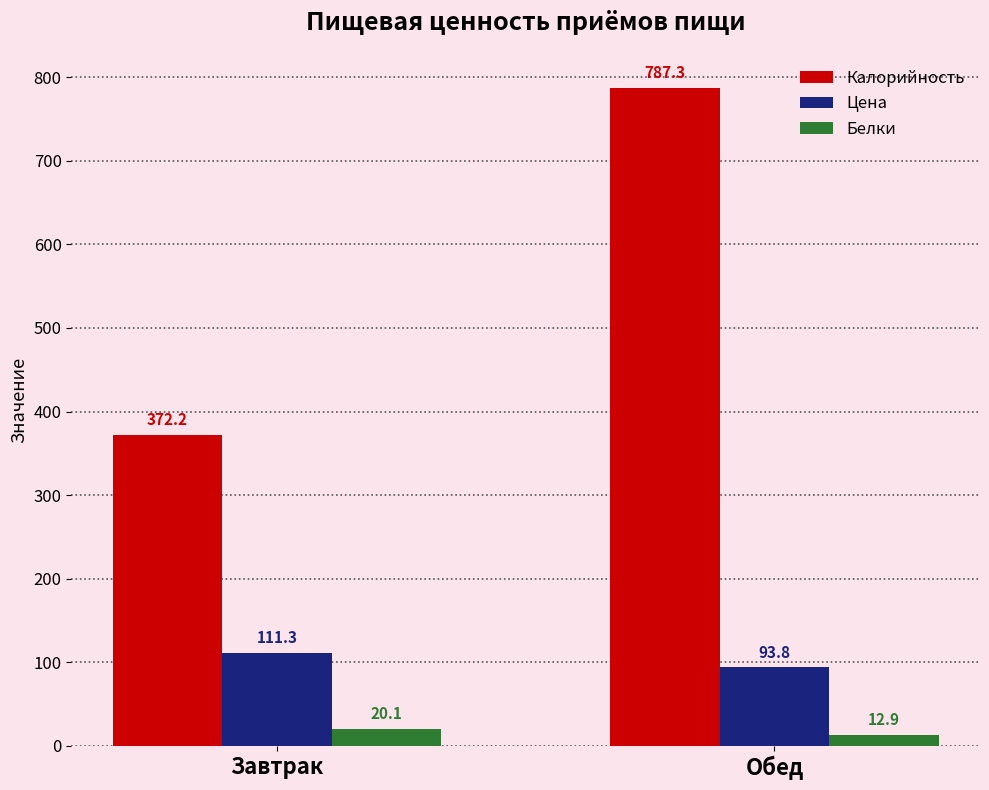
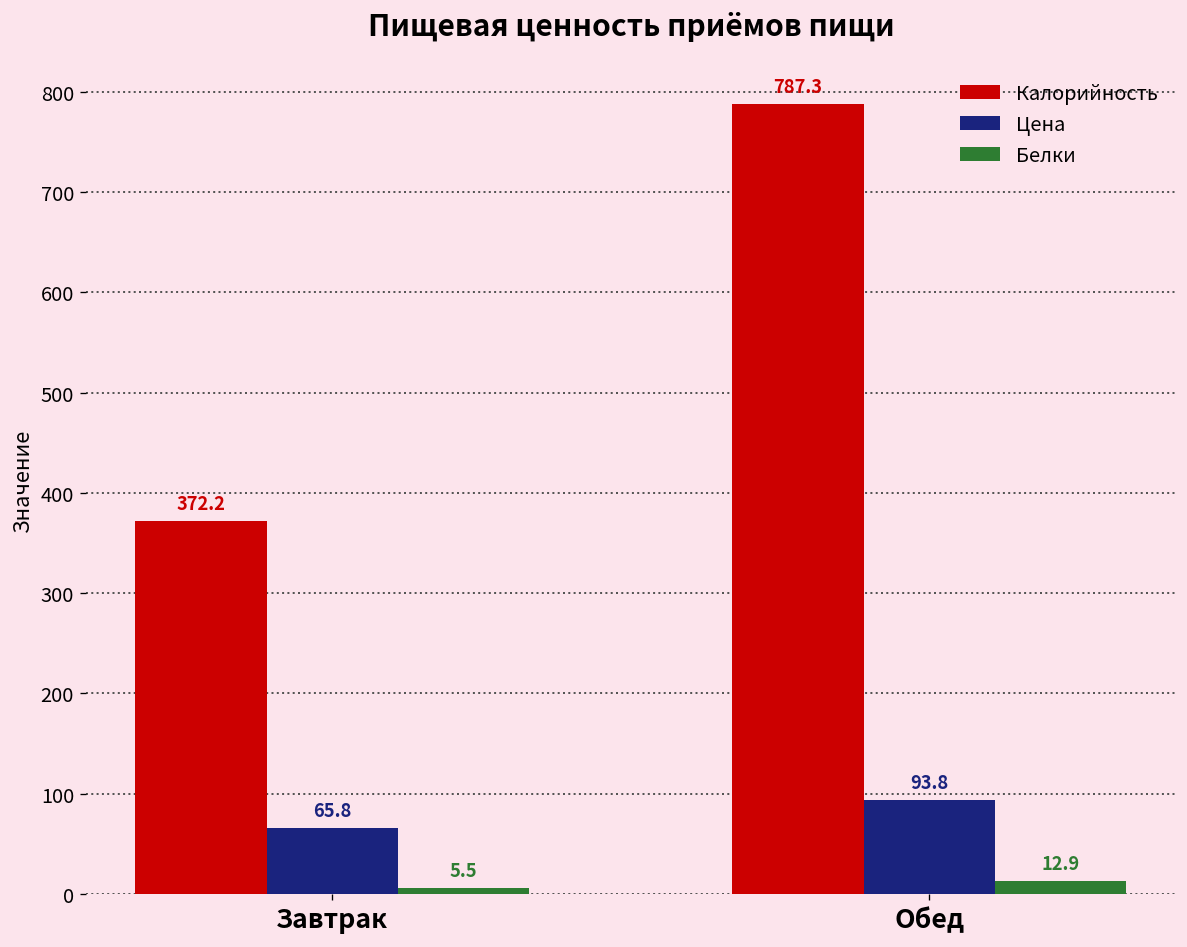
  {
    "Калорийность": {
      "Завтрак": 372.2,
      "Обед": 787.3
    },
    "Цена": {
-     "Завтрак": 111.3,
+     "Завтрак": 65.8,
      "Обед": 93.8
    },
    "Белки": {
-     "Завтрак": 20.1,
+     "Завтрак": 5.5,
      "Обед": 12.9
    }
  }
